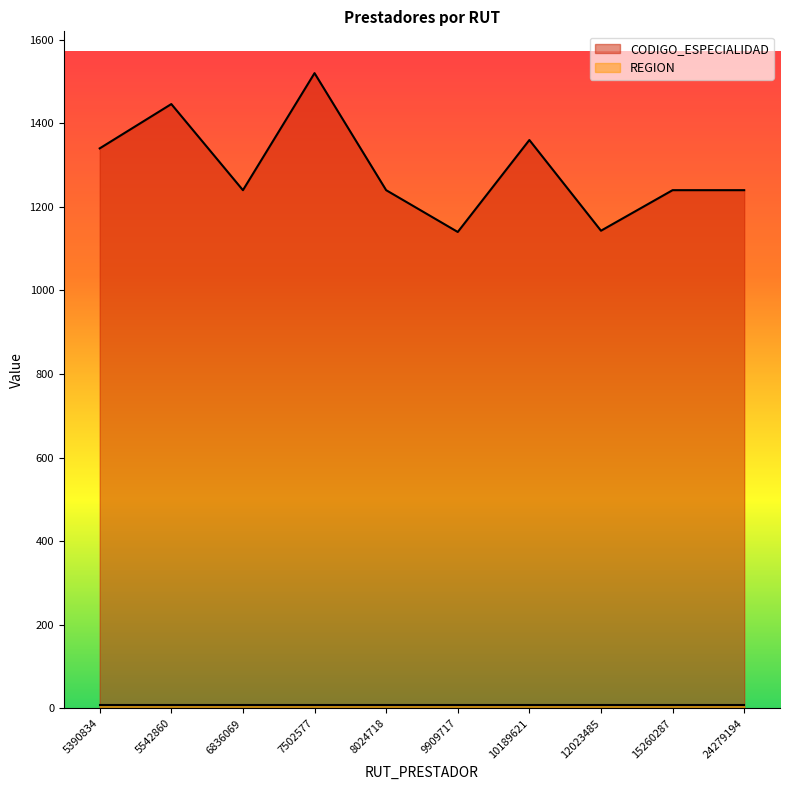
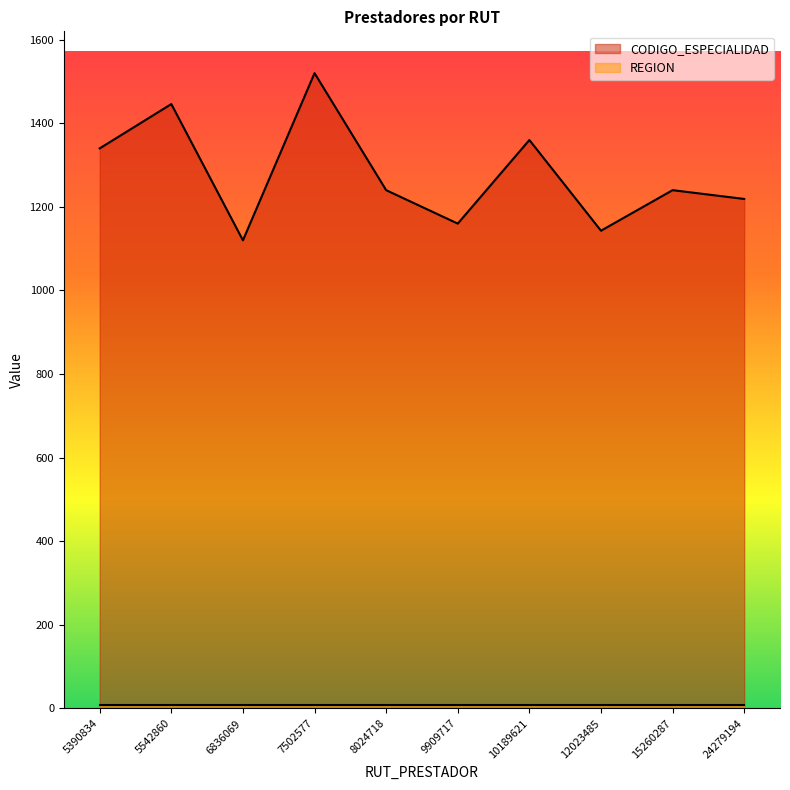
  {
    "CODIGO_ESPECIALIDAD": {
      "5390834": 1340,
      "5542860": 1450,
-     "6836069": 1240,
+     "6836069": 1120,
      "7502577": 1520,
      "8024718": 1240,
-     "9909717": 1140,
+     "9909717": 1160,
      "10189621": 1360,
      "12023485": 1140,
      "15260287": 1240,
-     "24279194": 1240
+     "24279194": 1220
    },
    "REGION": {
      "5390834": 10,
      "5542860": 10,
      "6836069": 10,
      "7502577": 10,
      "8024718": 10,
      "9909717": 10,
      "10189621": 10,
      "12023485": 10,
      "15260287": 10,
      "24279194": 10
    }
  }
